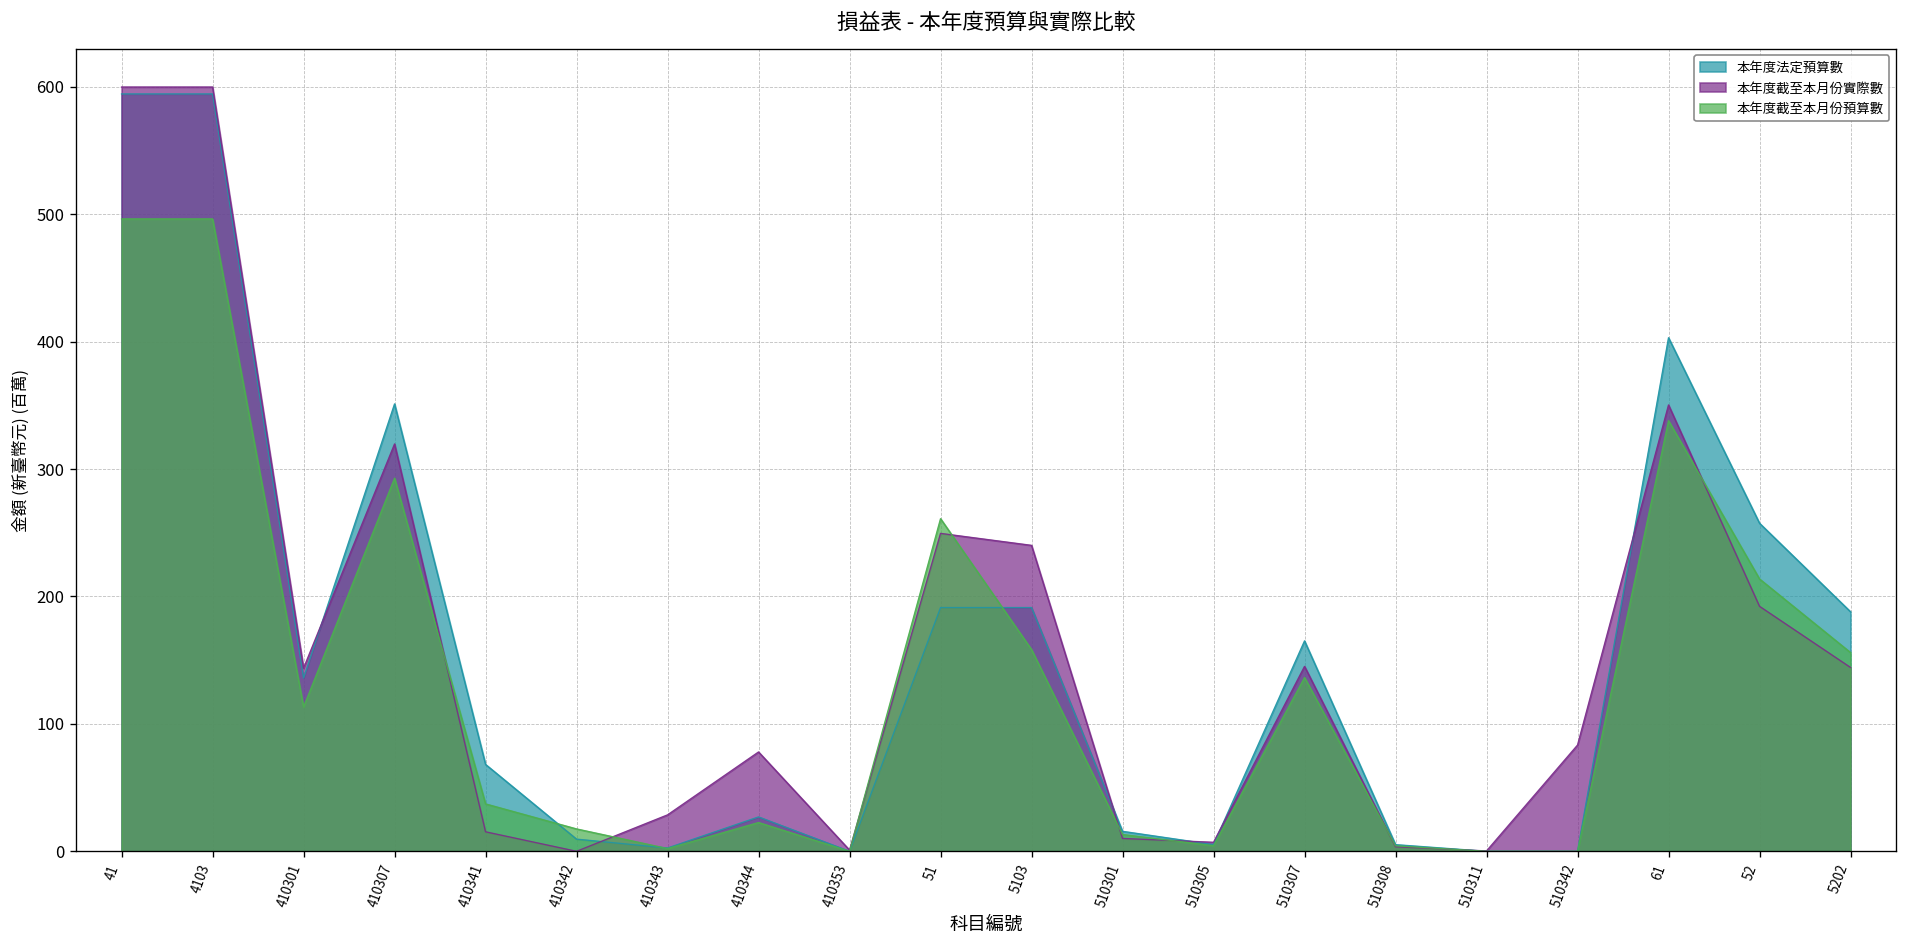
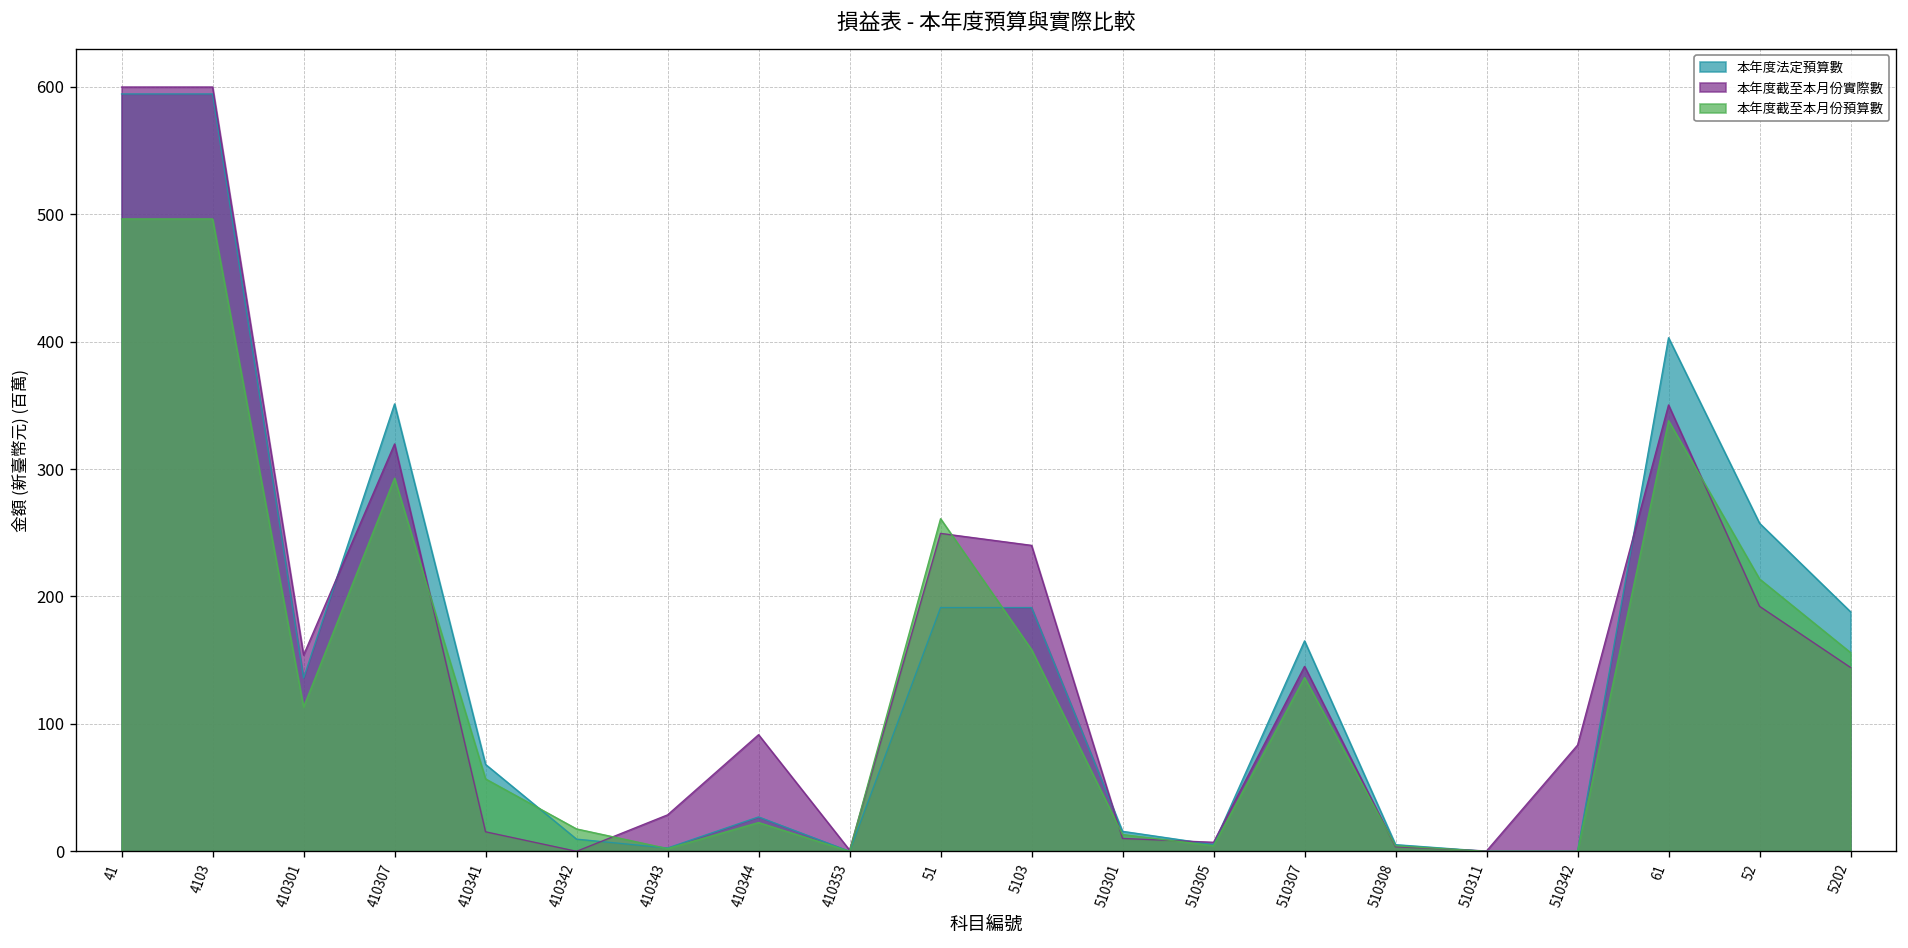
  {
    "本年度法定預算數": {
      "41": 594,
      "4103": 594,
      "410301": 136,
      "410307": 351,
      "410341": 68,
      "410342": 10,
      "410344": 27,
      "51": 191,
      "5103": 191,
      "510301": 16,
      "510307": 165,
      "61": 403,
      "52": 257,
      "5202": 188
    },
    "本年度截至本月份實際數": {
      "41": 600,
      "4103": 600,
-     "410301": 144,
+     "410301": 154,
      "410307": 320,
      "410341": 15,
      "410342": 0,
      "410343": 29,
-     "410344": 78,
+     "410344": 92,
      "51": 250,
      "5103": 240,
      "510301": 10,
      "510307": 145,
      "510342": 83,
      "61": 350,
      "52": 192,
      "5202": 144
    },
    "本年度截至本月份預算數": {
      "41": 496,
      "4103": 496,
      "410301": 113,
      "410307": 293,
-     "410341": 37,
+     "410341": 57,
      "410342": 18,
      "410344": 23,
      "51": 261,
      "5103": 158,
      "510301": 13,
      "510307": 136,
      "61": 338,
      "52": 214,
      "5202": 156
    }
  }
